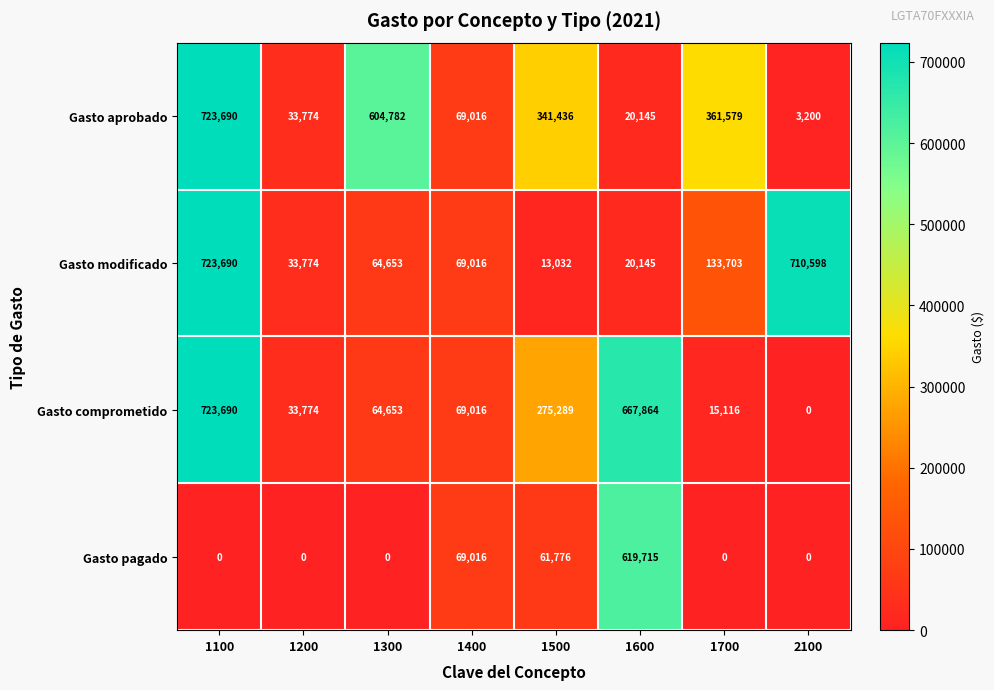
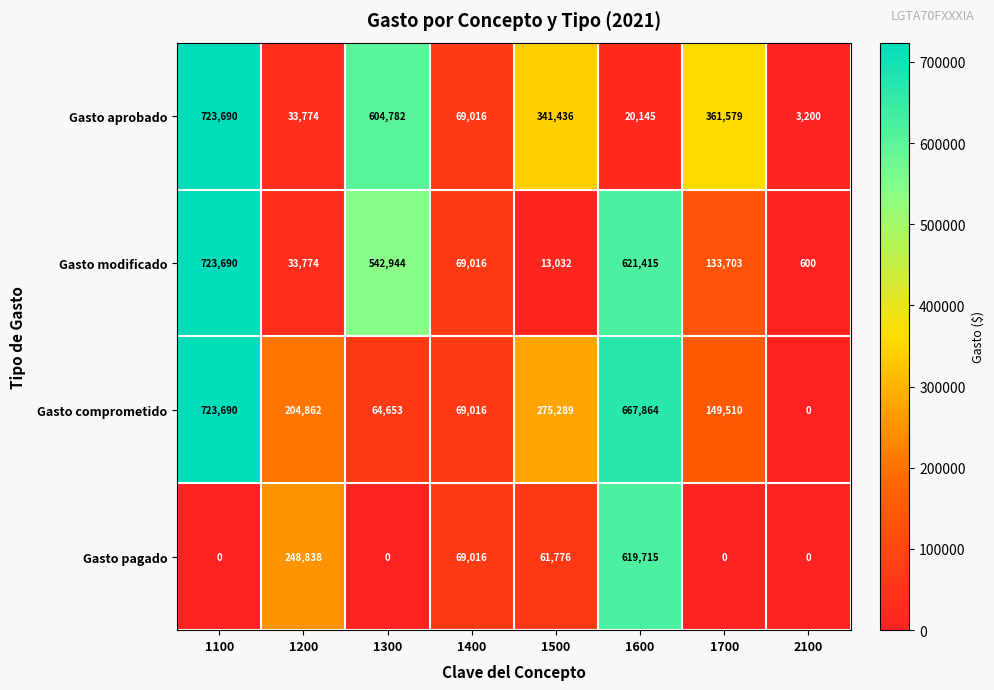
  {
    "Gasto aprobado": {
      "1100": "723,690",
      "1200": "33,774",
      "1300": "604,782",
      "1400": "69,016",
      "1500": "341,436",
      "1600": "20,145",
      "1700": "361,579",
      "2100": "3,200"
    },
    "Gasto modificado": {
      "1100": "723,690",
      "1200": "33,774",
-     "1300": "64,653",
+     "1300": "542,944",
      "1400": "69,016",
      "1500": "13,032",
-     "1600": "20,145",
+     "1600": "621,415",
      "1700": "133,703",
-     "2100": "710,598"
+     "2100": "600"
    },
    "Gasto comprometido": {
      "1100": "723,690",
-     "1200": "33,774",
+     "1200": "204,862",
      "1300": "64,653",
      "1400": "69,016",
      "1500": "275,289",
      "1600": "667,864",
-     "1700": "15,116",
+     "1700": "149,510",
      "2100": "0"
    },
    "Gasto pagado": {
      "1100": "0",
-     "1200": "0",
+     "1200": "248,838",
      "1300": "0",
      "1400": "69,016",
      "1500": "61,776",
      "1600": "619,715",
      "1700": "0",
      "2100": "0"
    }
  }
